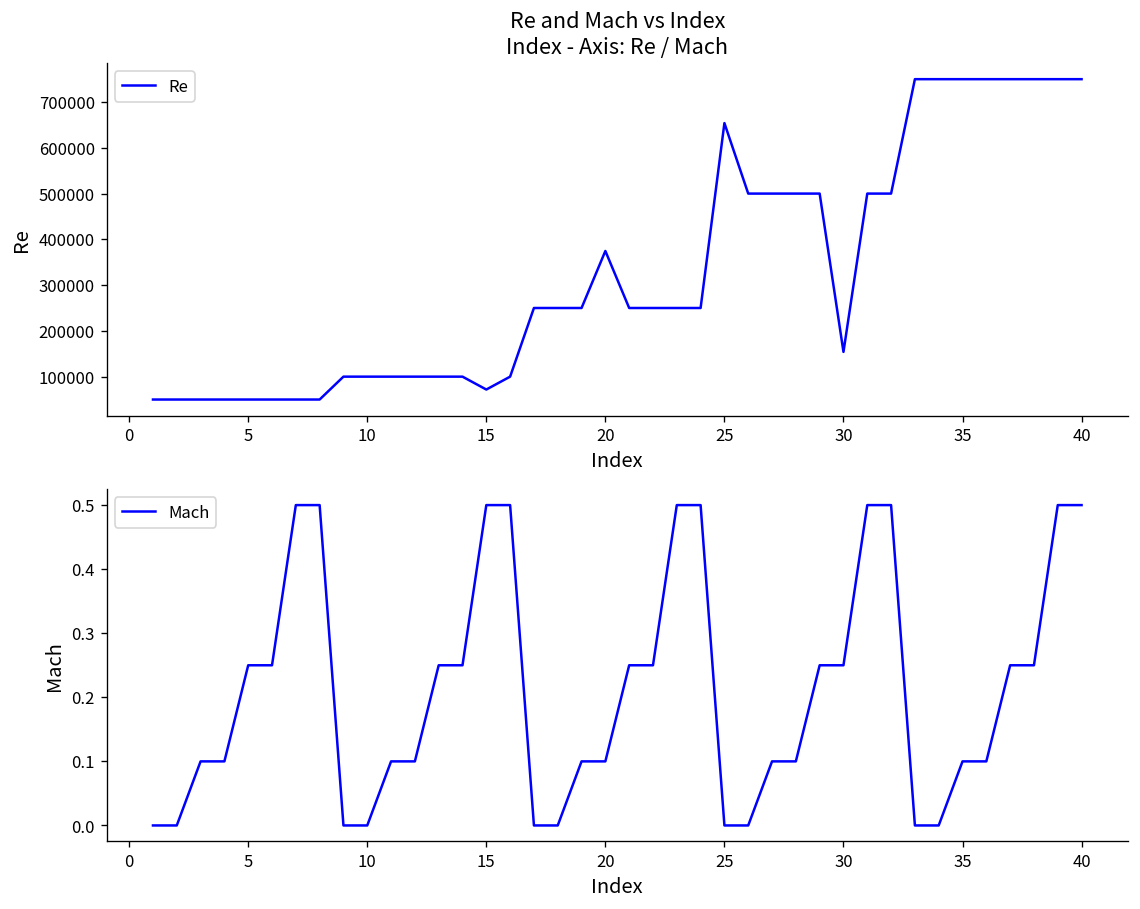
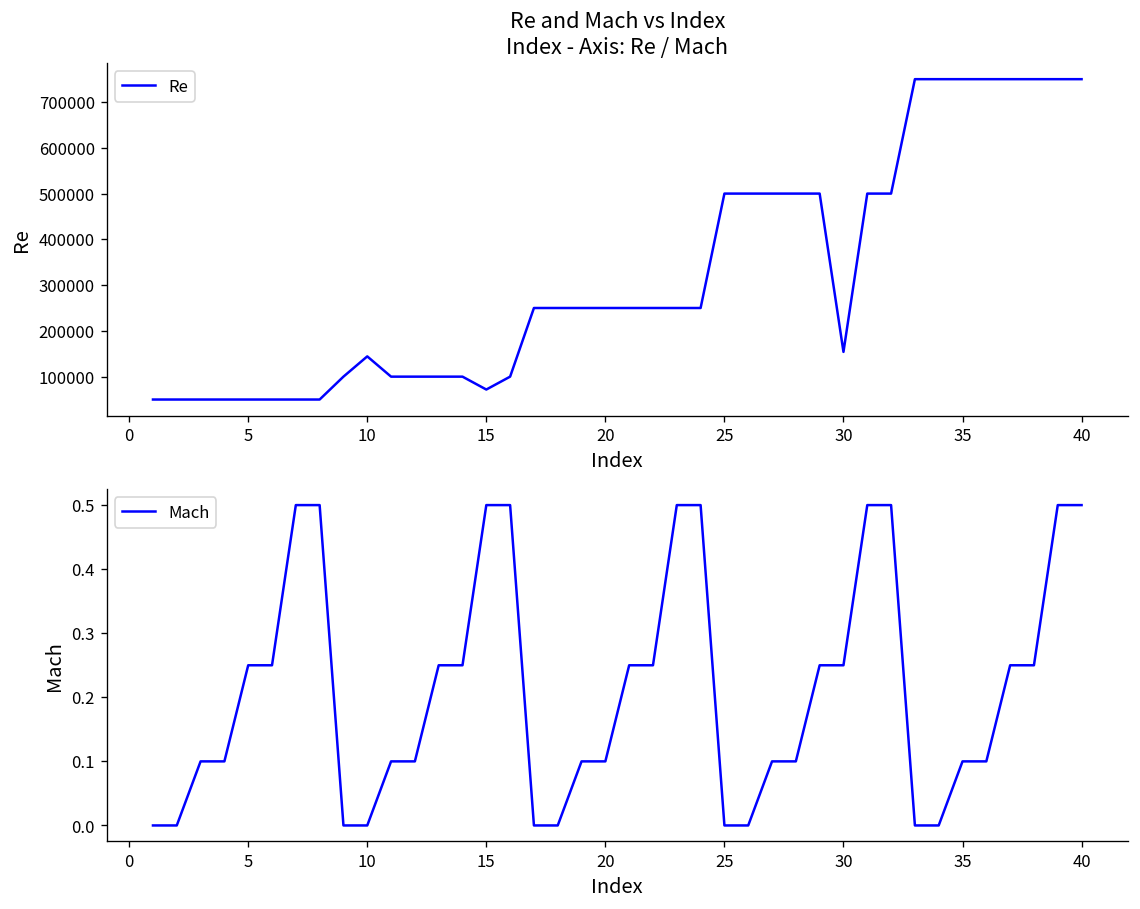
  {
    "Re and Mach vs Index Index - Axis: Re / Mach": {
      "5": 50000,
-     "10": 100000,
+     "10": 140000,
      "15": 70000,
-     "20": 370000,
-     "25": 650000,
+     "20": 250000,
+     "25": 500000,
      "30": 150000,
      "35": 750000,
      "40": 750000
    }
  }
